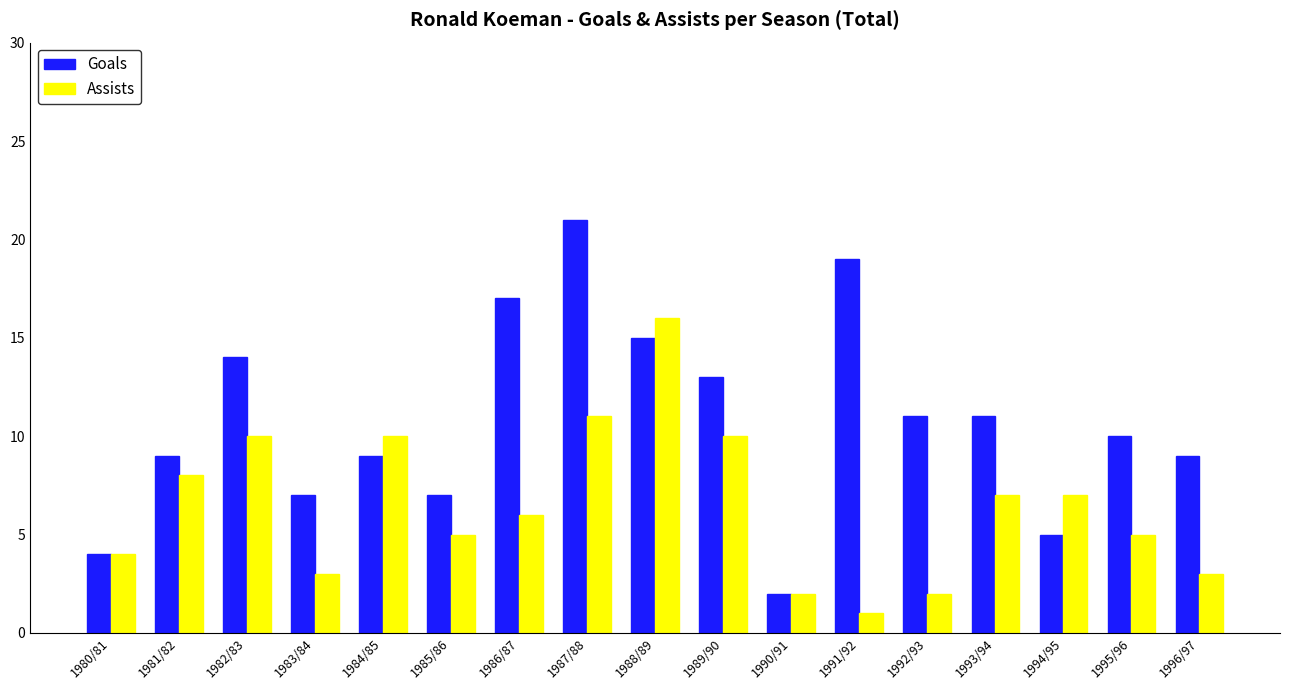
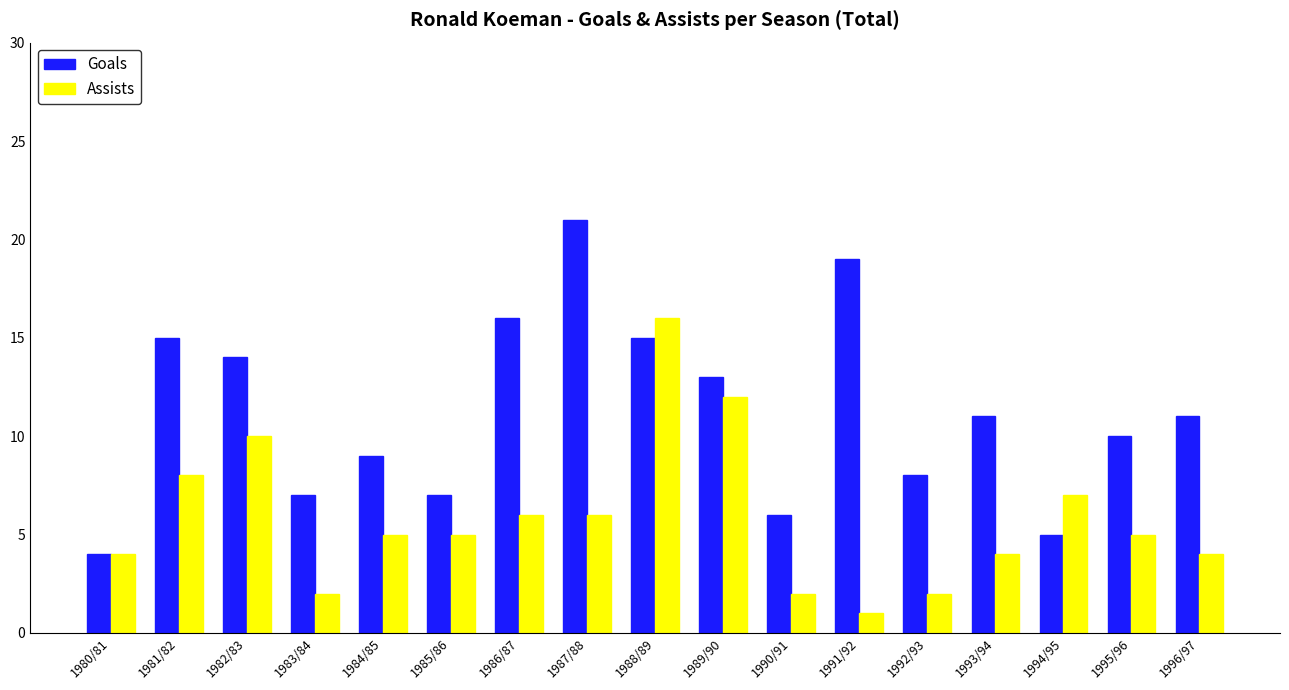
  {
    "Goals": {
      "1980/81": 4,
-     "1981/82": 9,
+     "1981/82": 15,
      "1982/83": 14,
      "1983/84": 7,
      "1984/85": 9,
      "1985/86": 7,
-     "1986/87": 17,
+     "1986/87": 16,
      "1987/88": 21,
      "1988/89": 15,
      "1989/90": 13,
-     "1990/91": 2,
+     "1990/91": 6,
      "1991/92": 19,
-     "1992/93": 11,
+     "1992/93": 8,
      "1993/94": 11,
      "1994/95": 5,
      "1995/96": 10,
-     "1996/97": 9
+     "1996/97": 11
    },
    "Assists": {
      "1980/81": 4,
      "1981/82": 8,
      "1982/83": 10,
-     "1983/84": 3,
-     "1984/85": 10,
+     "1983/84": 2,
+     "1984/85": 5,
      "1985/86": 5,
      "1986/87": 6,
-     "1987/88": 11,
+     "1987/88": 6,
      "1988/89": 16,
-     "1989/90": 10,
+     "1989/90": 12,
      "1990/91": 2,
      "1991/92": 1,
      "1992/93": 2,
-     "1993/94": 7,
+     "1993/94": 4,
      "1994/95": 7,
      "1995/96": 5,
-     "1996/97": 3
+     "1996/97": 4
    }
  }
